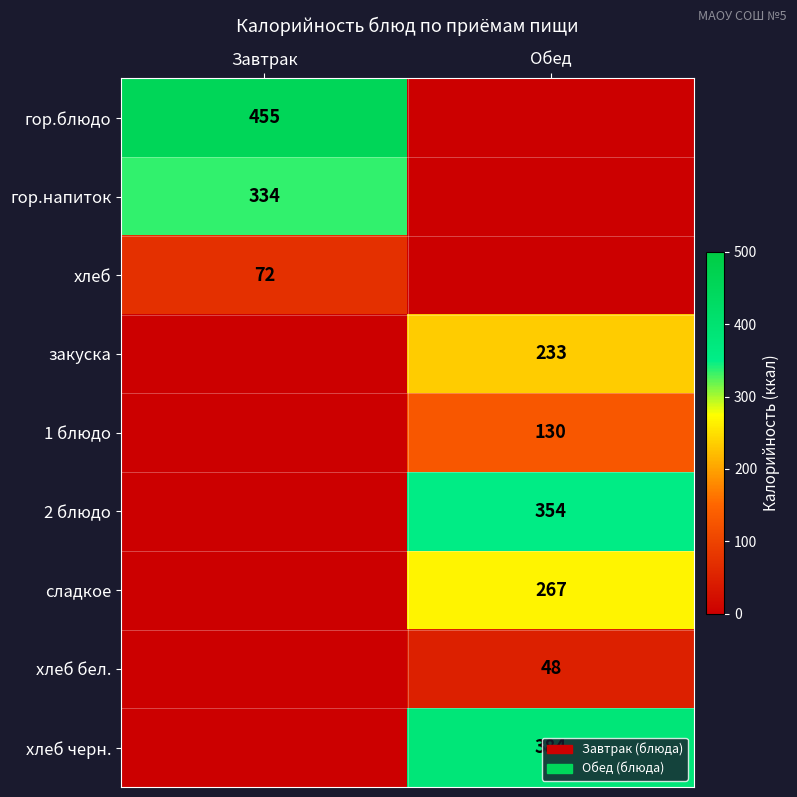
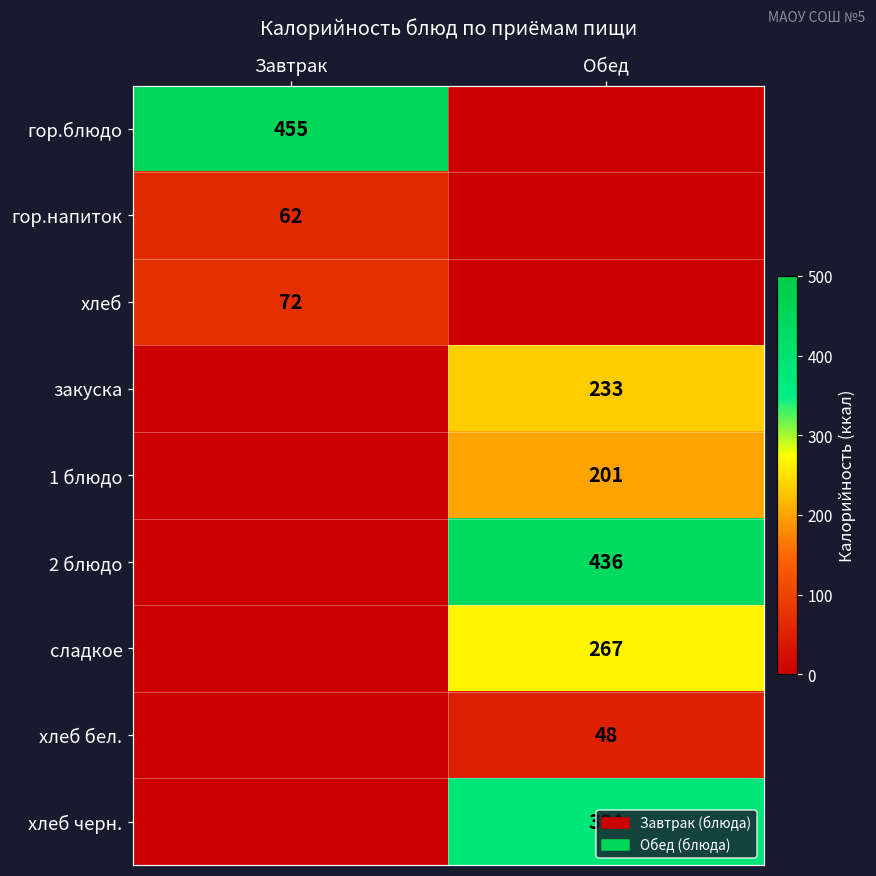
  {
    "гор.блюдо": {
      "Завтрак": 455
    },
    "гор.напиток": {
-     "Завтрак": 334
+     "Завтрак": 62
    },
    "хлеб": {
      "Завтрак": 72
    },
    "закуска": {
      "Обед": 233
    },
    "1 блюдо": {
-     "Обед": 130
+     "Обед": 201
    },
    "2 блюдо": {
-     "Обед": 354
+     "Обед": 436
    },
    "сладкое": {
      "Обед": 267
    },
    "хлеб бел.": {
      "Обед": 48
    }
  }
